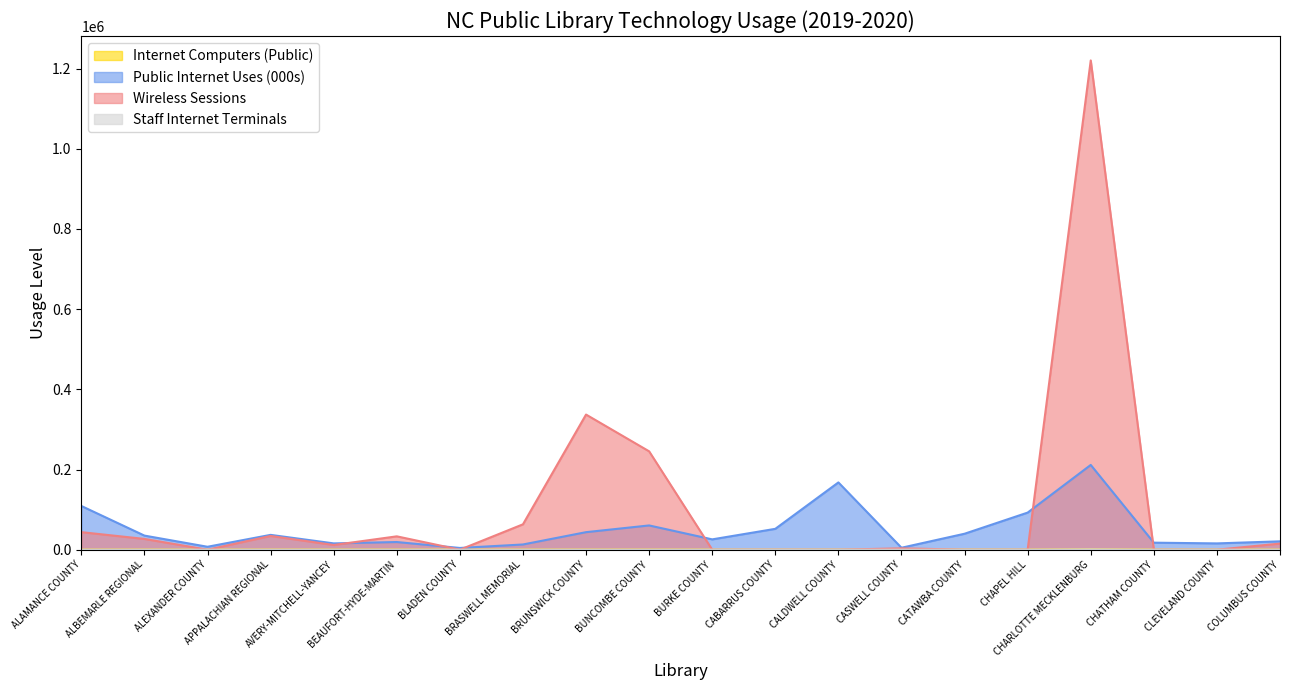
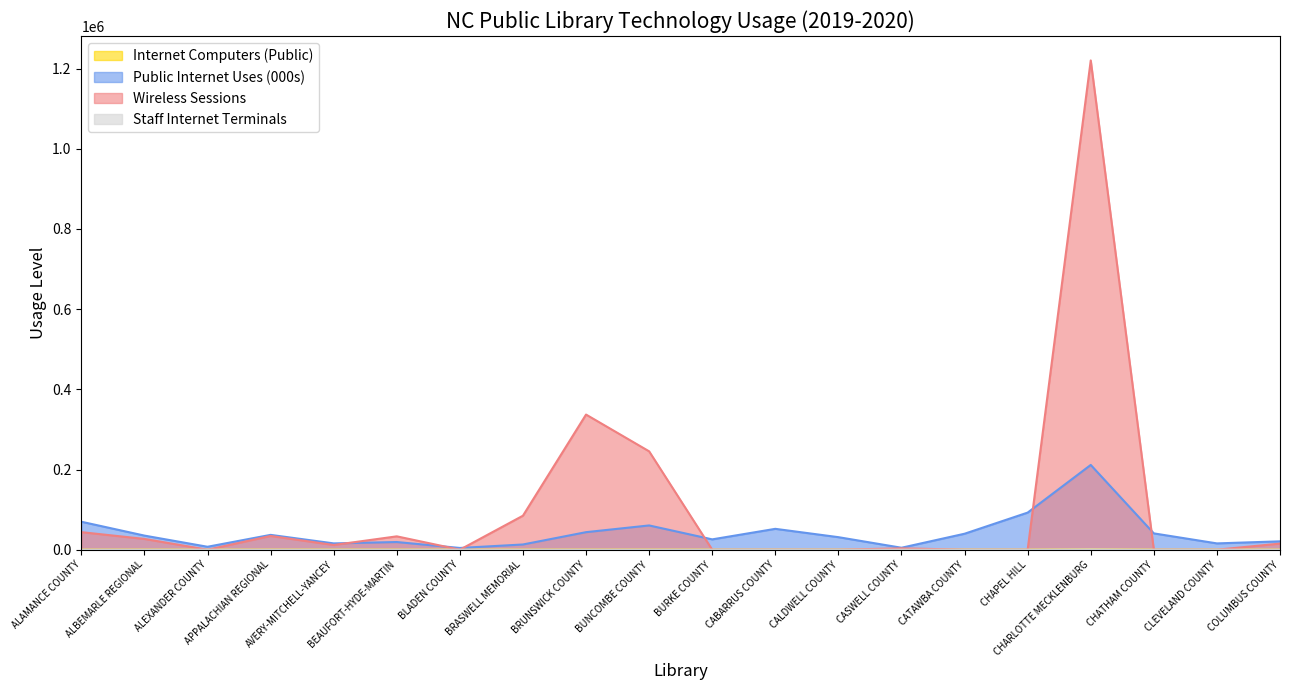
  {
    "Staff Internet Terminals": {
      "ALAMANCE COUNTY": 0,
      "ALBEMARLE REGIONAL": 0,
      "APPALACHIAN REGIONAL": 0,
      "AVERY-MITCHELL-YANCEY": 0,
      "BEAUFORT-HYDE-MARTIN": 0,
      "BRASWELL MEMORIAL": 0,
      "BRUNSWICK COUNTY": 0,
      "BUNCOMBE COUNTY": 0,
      "CHARLOTTE MECKLENBURG": 0,
      "COLUMBUS COUNTY": 0
    },
    "Public Internet Uses (000s)": {
-     "ALAMANCE COUNTY": 110000,
+     "ALAMANCE COUNTY": 70000,
      "ALBEMARLE REGIONAL": 40000,
      "ALEXANDER COUNTY": 10000,
      "BEAUFORT-HYDE-MARTIN": 20000,
      "BRASWELL MEMORIAL": 10000,
      "BRUNSWICK COUNTY": 40000,
      "BUNCOMBE COUNTY": 60000,
      "BURKE COUNTY": 30000,
      "CABARRUS COUNTY": 50000,
-     "CALDWELL COUNTY": 170000,
+     "CALDWELL COUNTY": 30000,
      "CATAWBA COUNTY": 40000,
      "CHAPEL HILL": 90000,
      "CHARLOTTE MECKLENBURG": 210000,
-     "CHATHAM COUNTY": 20000,
+     "CHATHAM COUNTY": 40000,
      "CLEVELAND COUNTY": 20000
    },
    "Wireless Sessions": {
      "ALAMANCE COUNTY": 40000,
      "ALBEMARLE REGIONAL": 30000,
      "BEAUFORT-HYDE-MARTIN": 30000,
-     "BRASWELL MEMORIAL": 60000,
+     "BRASWELL MEMORIAL": 80000,
      "BRUNSWICK COUNTY": 340000,
      "BUNCOMBE COUNTY": 250000,
      "CHARLOTTE MECKLENBURG": 1220000
    }
  }
